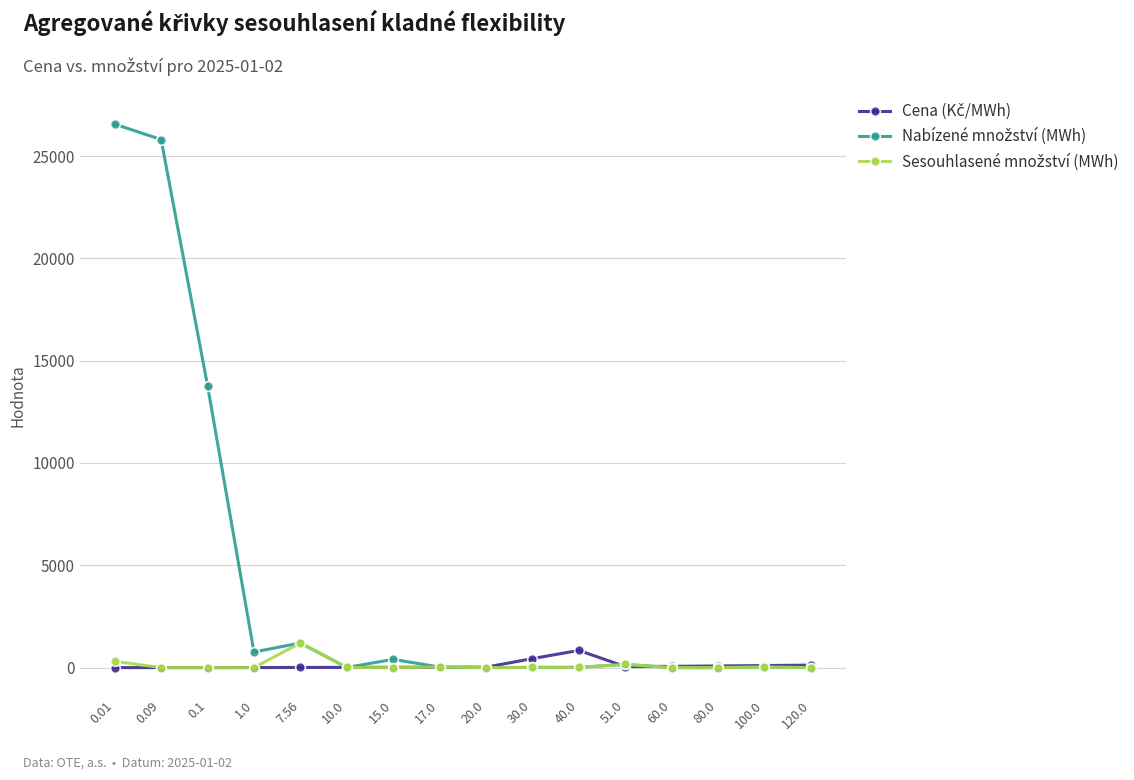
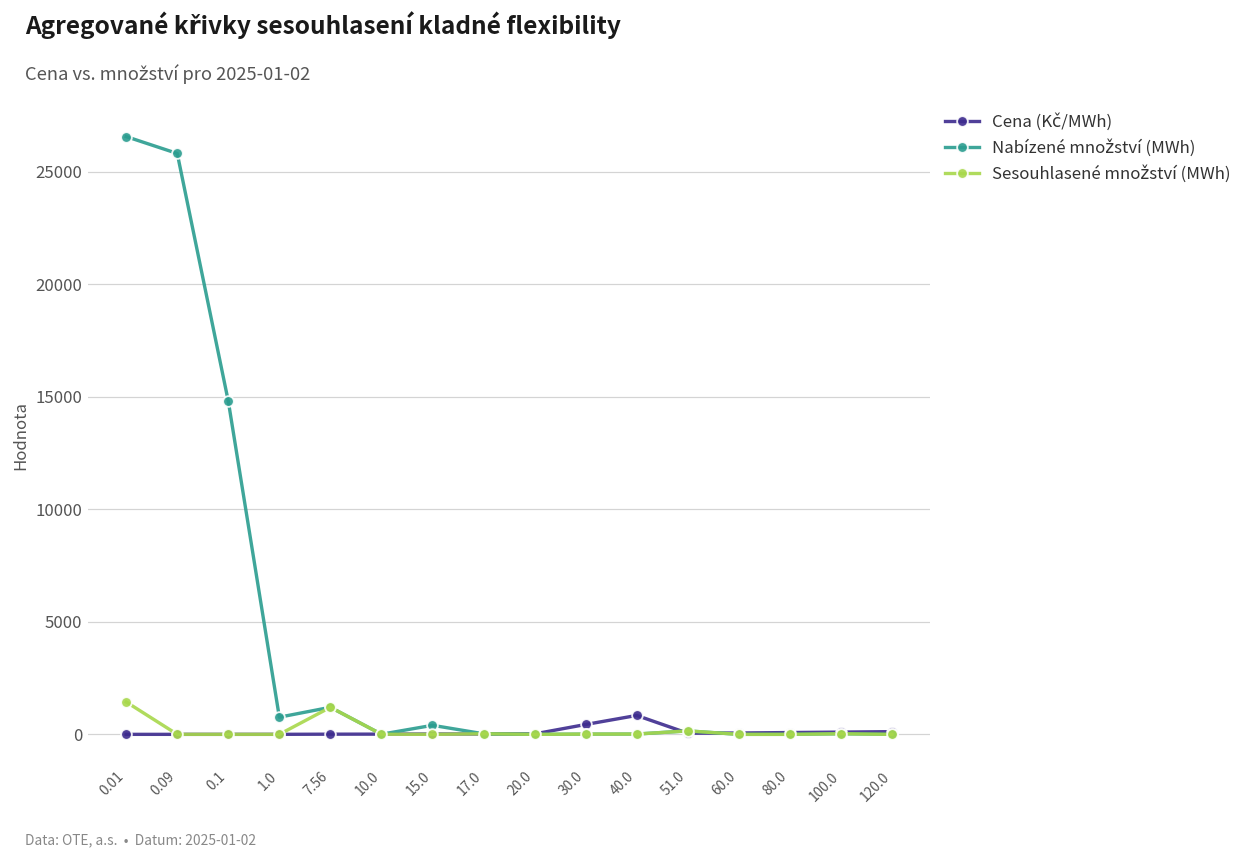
  {
    "Cena (Kč/MWh)": {
      "0.01": 0,
      "7.56": 0,
      "30.0": 400,
      "40.0": 800
    },
    "Nabízené množství (MWh)": {
      "0.01": 26600,
      "0.09": 25800,
-     "0.1": 13800,
+     "0.1": 14800,
      "1.0": 800,
      "15.0": 400
    },
    "Sesouhlasené množství (MWh)": {
-     "0.01": 300
+     "0.01": 1400
    }
  }
